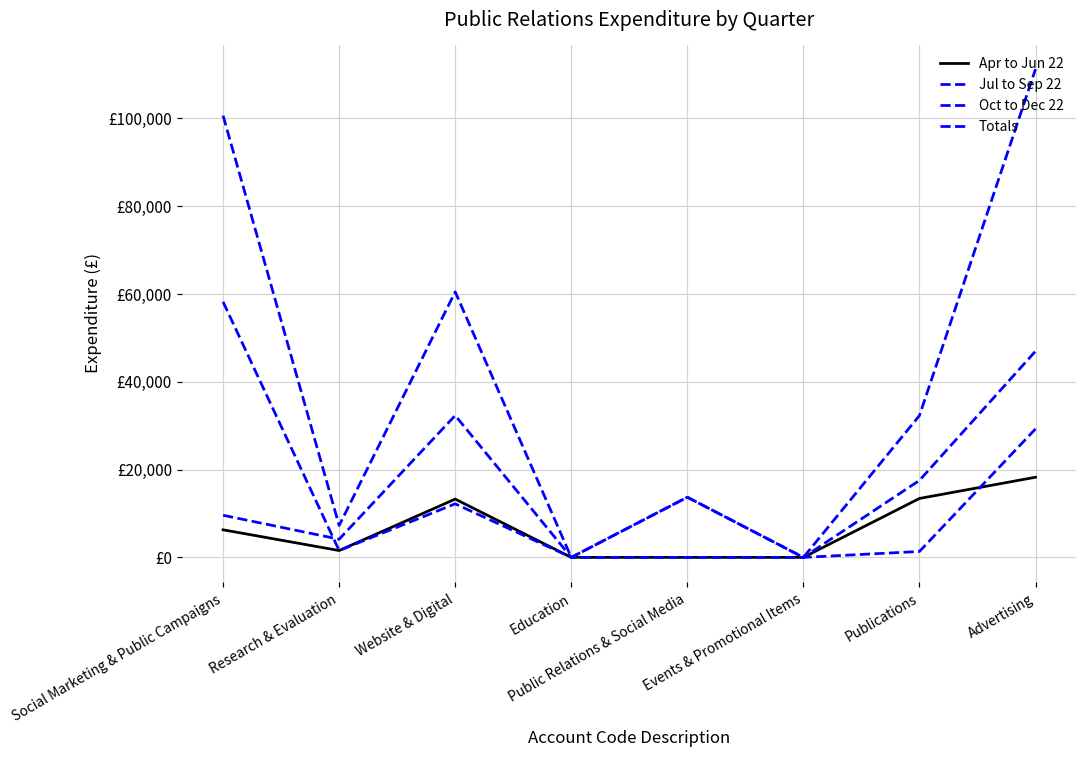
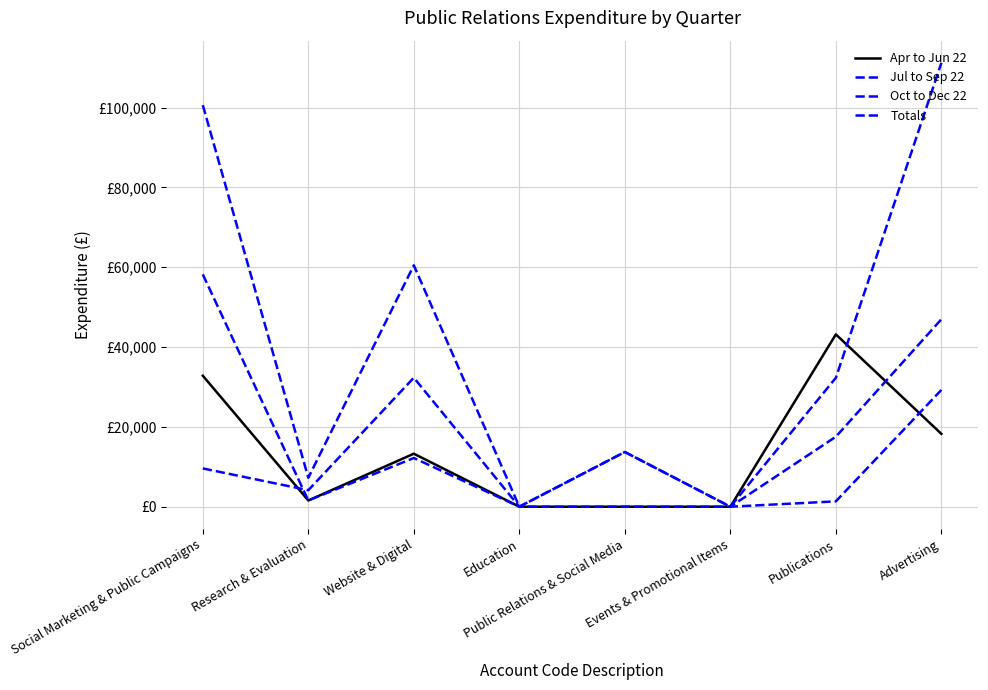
  {
    "Apr to Jun 22": {
-     "Social Marketing & Public Campaigns": "£6,000",
+     "Social Marketing & Public Campaigns": "£33,000",
      "Website & Digital": "£13,000",
-     "Publications": "£13,000",
+     "Publications": "£43,000",
      "Advertising": "£18,000"
    }
  }
